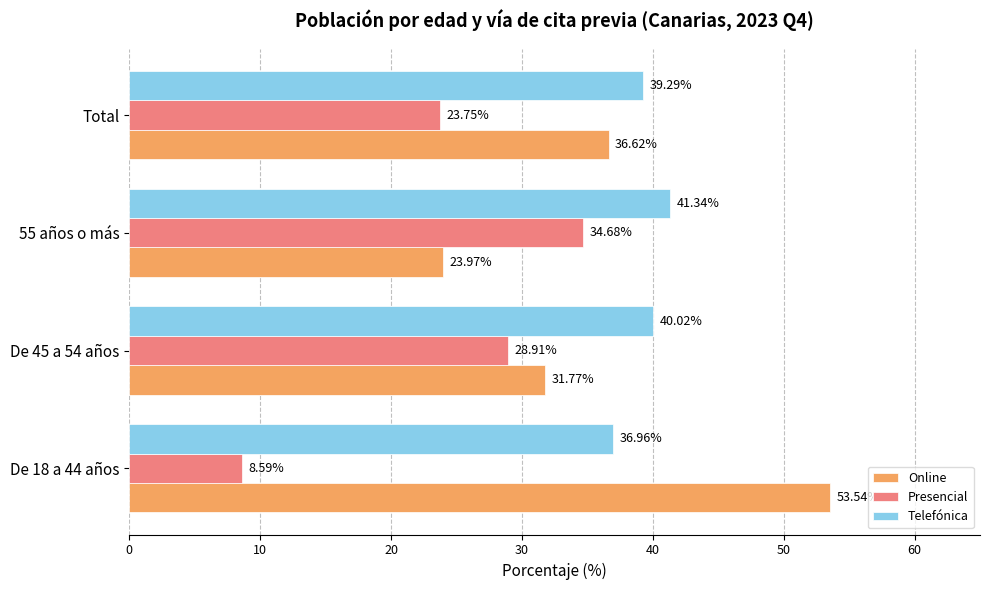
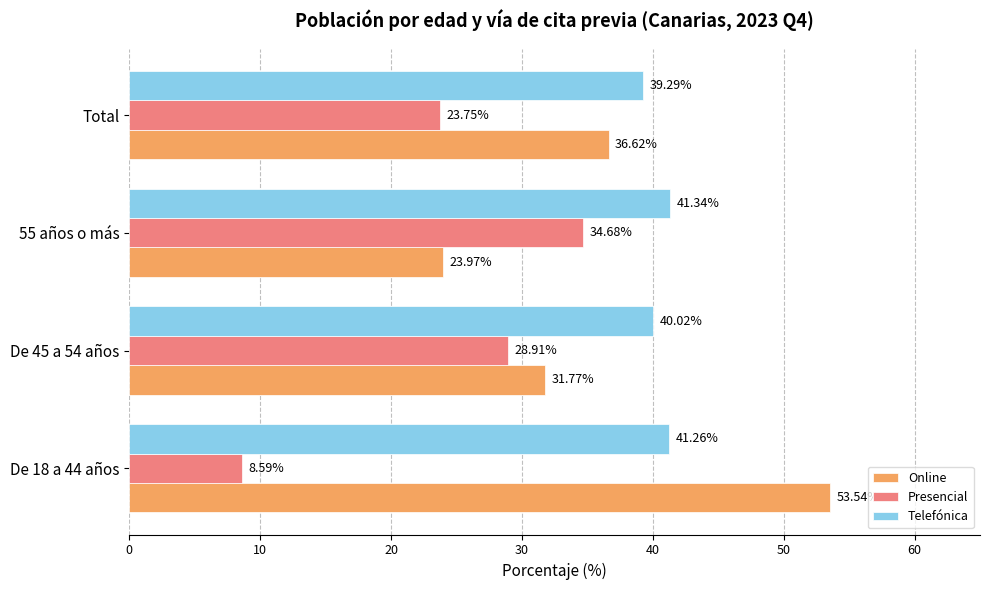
  {
    "Telefónica": {
      "Total": "39.29%",
      "55 años o más": "41.34%",
      "De 45 a 54 años": "40.02%",
-     "De 18 a 44 años": "36.96%"
+     "De 18 a 44 años": "41.26%"
    }
  }
